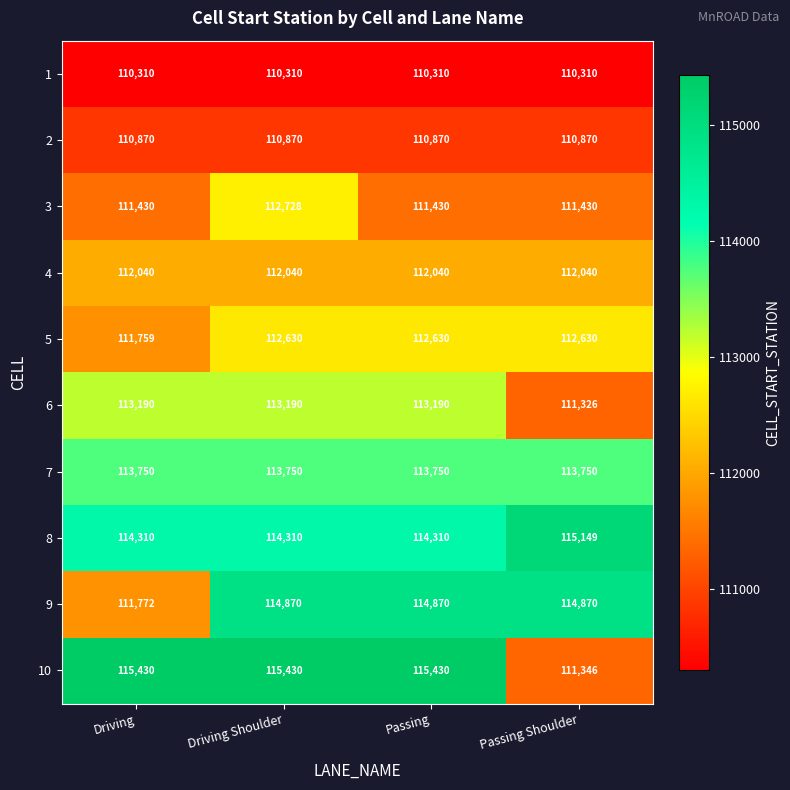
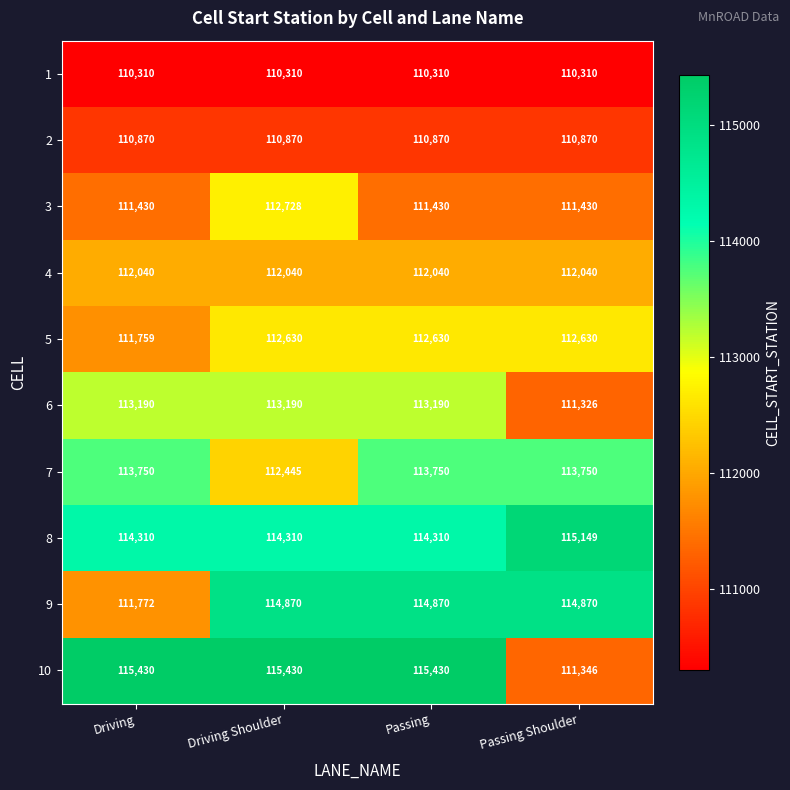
  {
    "1": {
      "Driving": "110,310",
      "Driving Shoulder": "110,310",
      "Passing": "110,310",
      "Passing Shoulder": "110,310"
    },
    "2": {
      "Driving": "110,870",
      "Driving Shoulder": "110,870",
      "Passing": "110,870",
      "Passing Shoulder": "110,870"
    },
    "3": {
      "Driving": "111,430",
      "Driving Shoulder": "112,728",
      "Passing": "111,430",
      "Passing Shoulder": "111,430"
    },
    "4": {
      "Driving": "112,040",
      "Driving Shoulder": "112,040",
      "Passing": "112,040",
      "Passing Shoulder": "112,040"
    },
    "5": {
      "Driving": "111,759",
      "Driving Shoulder": "112,630",
      "Passing": "112,630",
      "Passing Shoulder": "112,630"
    },
    "6": {
      "Driving": "113,190",
      "Driving Shoulder": "113,190",
      "Passing": "113,190",
      "Passing Shoulder": "111,326"
    },
    "7": {
      "Driving": "113,750",
-     "Driving Shoulder": "113,750",
+     "Driving Shoulder": "112,445",
      "Passing": "113,750",
      "Passing Shoulder": "113,750"
    },
    "8": {
      "Driving": "114,310",
      "Driving Shoulder": "114,310",
      "Passing": "114,310",
      "Passing Shoulder": "115,149"
    },
    "9": {
      "Driving": "111,772",
      "Driving Shoulder": "114,870",
      "Passing": "114,870",
      "Passing Shoulder": "114,870"
    },
    "10": {
      "Driving": "115,430",
      "Driving Shoulder": "115,430",
      "Passing": "115,430",
      "Passing Shoulder": "111,346"
    }
  }
